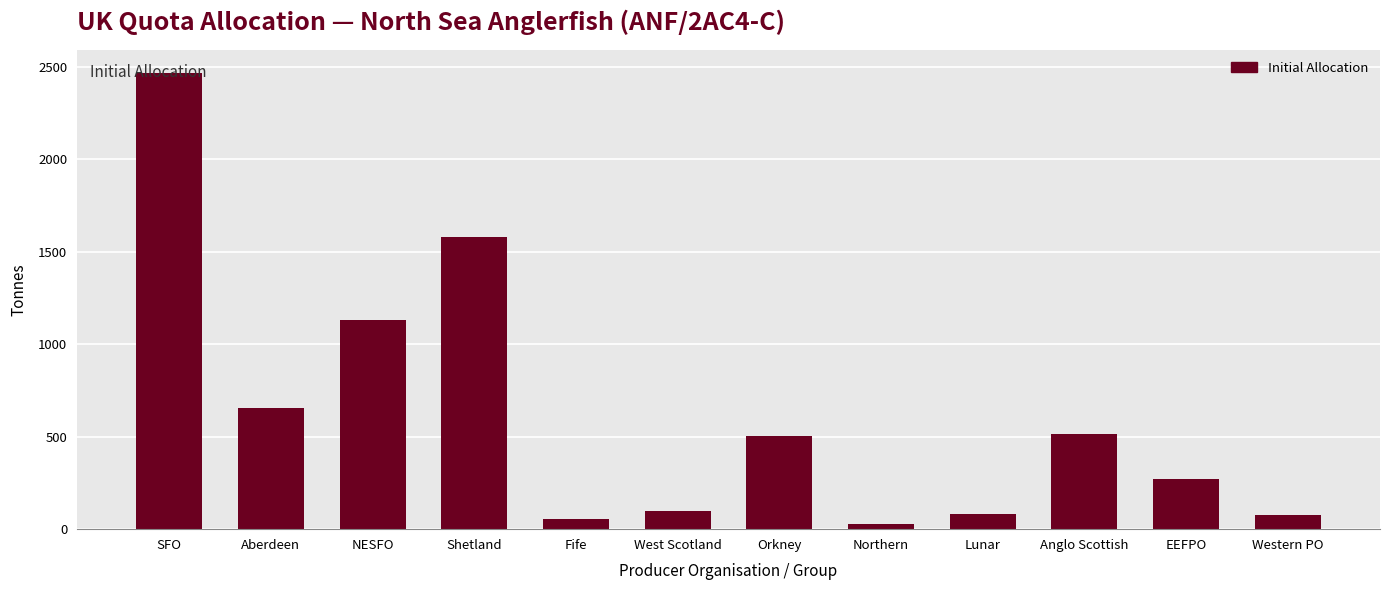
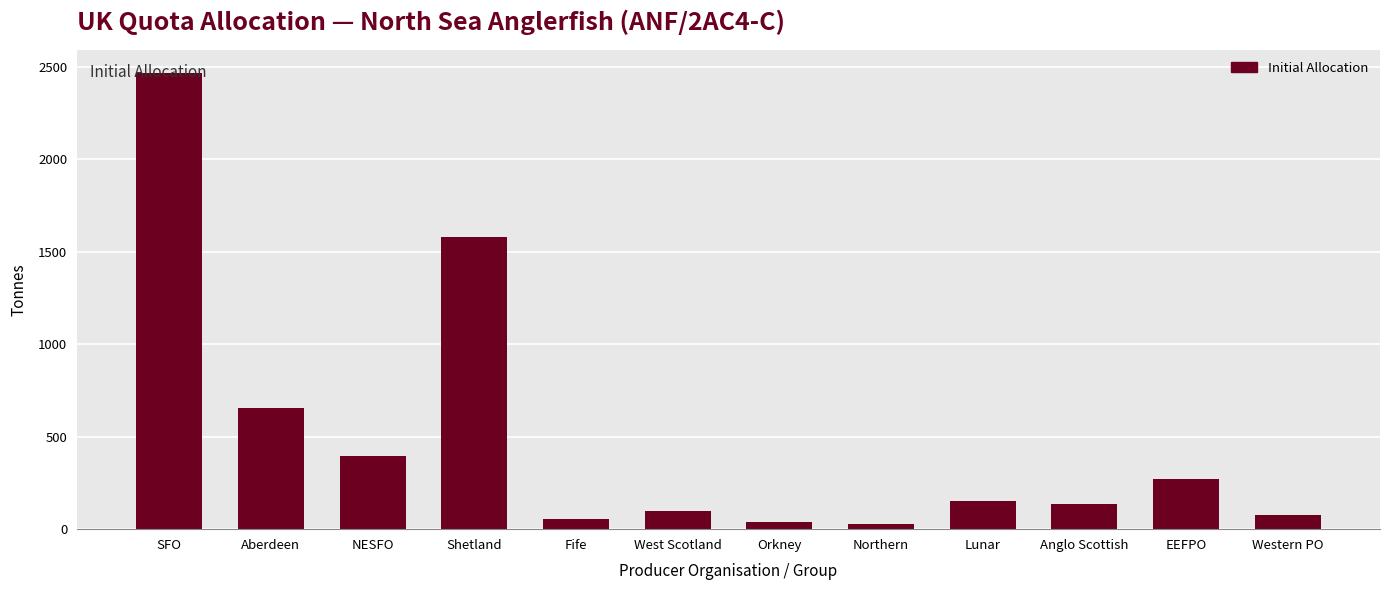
  {
    "SFO": 2470,
    "Aberdeen": 660,
-   "NESFO": 1130,
+   "NESFO": 390,
    "Shetland": 1580,
    "Fife": 60,
    "West Scotland": 100,
-   "Orkney": 510,
+   "Orkney": 40,
    "Northern": 30,
-   "Lunar": 80,
-   "Anglo Scottish": 520,
+   "Lunar": 150,
+   "Anglo Scottish": 130,
    "EEFPO": 270,
    "Western PO": 70
  }
